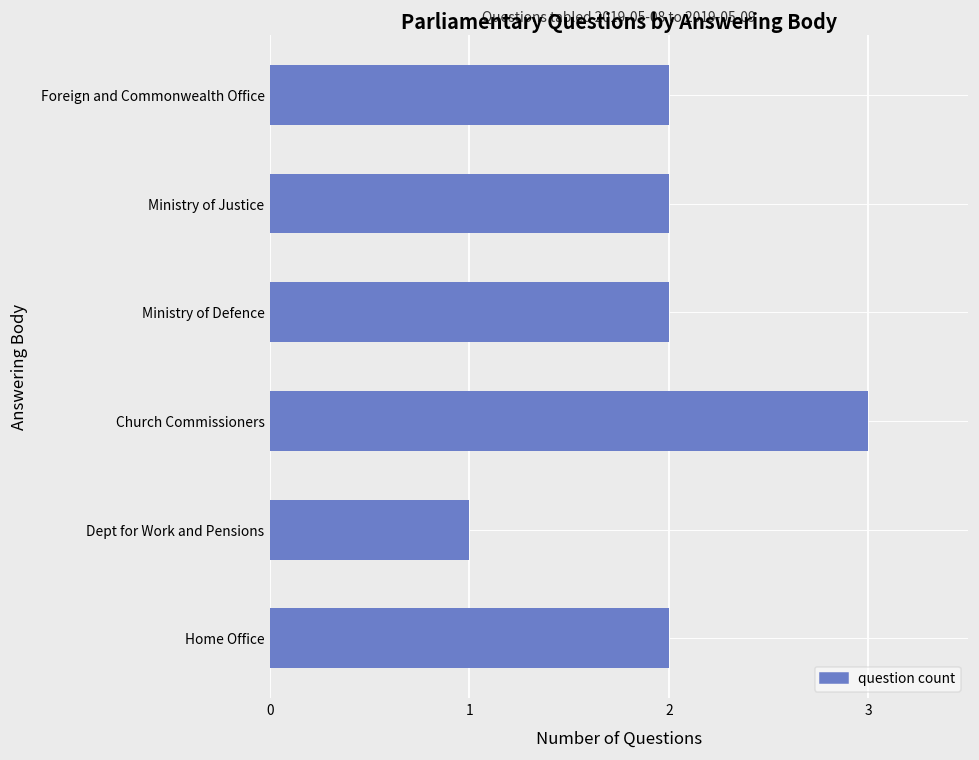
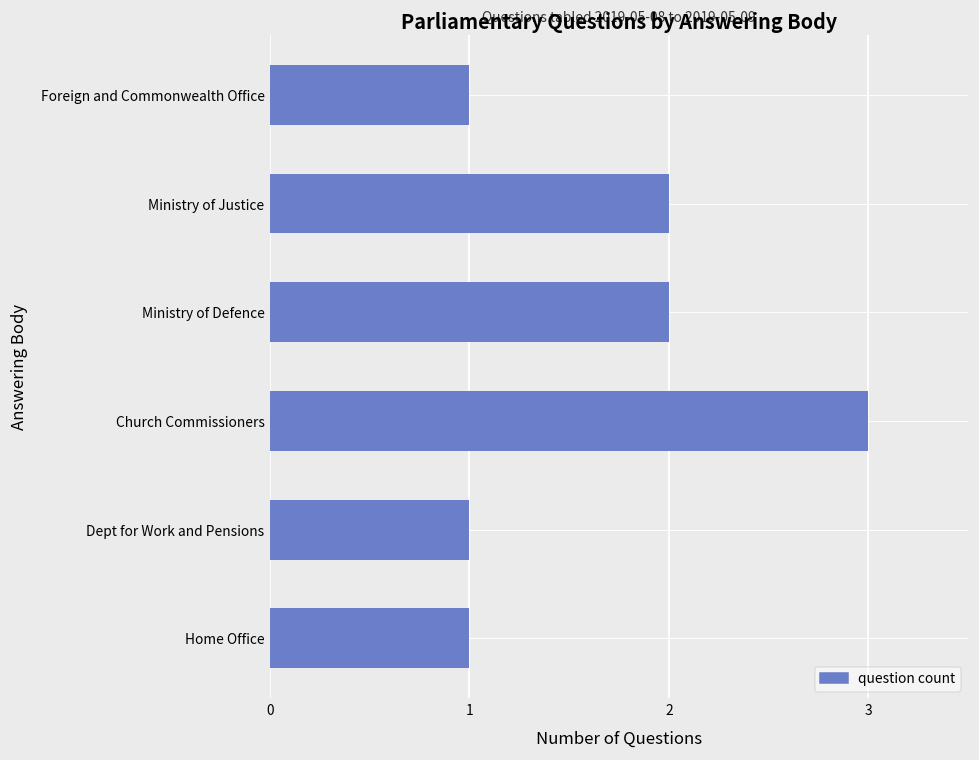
  {
-   "Foreign and Commonwealth Office": 2,
+   "Foreign and Commonwealth Office": 1,
    "Ministry of Justice": 2,
    "Ministry of Defence": 2,
    "Church Commissioners": 3,
    "Dept for Work and Pensions": 1,
-   "Home Office": 2
+   "Home Office": 1
  }
